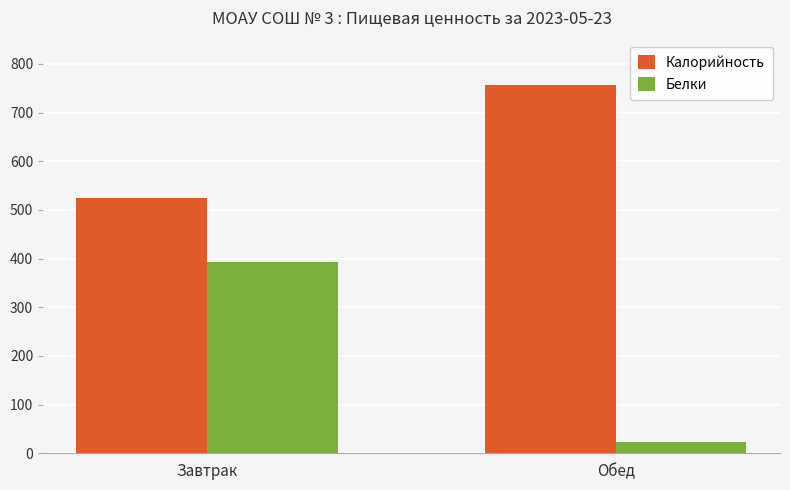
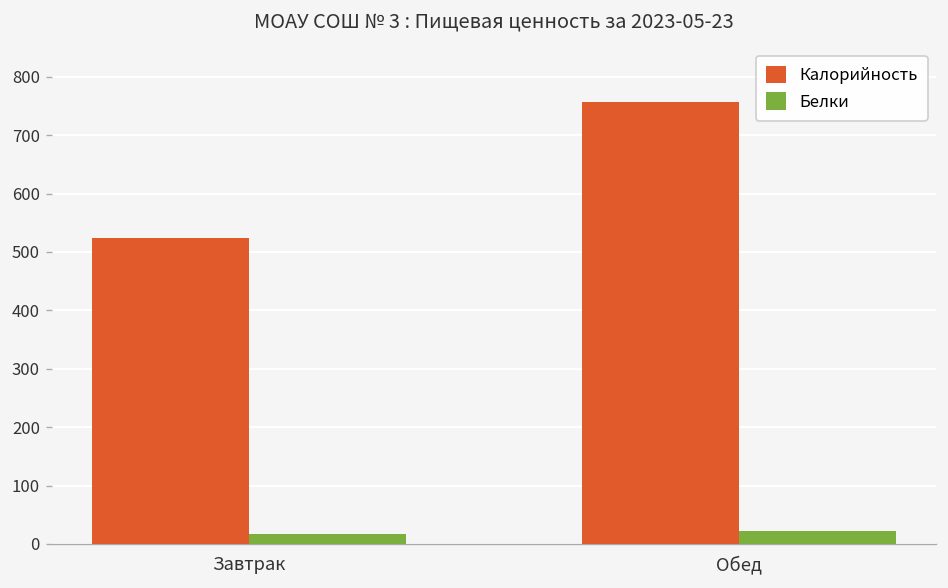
  {
    "Калорийность": {
      "Завтрак": 520,
      "Обед": 760
    },
    "Белки": {
-     "Завтрак": 390,
+     "Завтрак": 20,
      "Обед": 20
    }
  }
